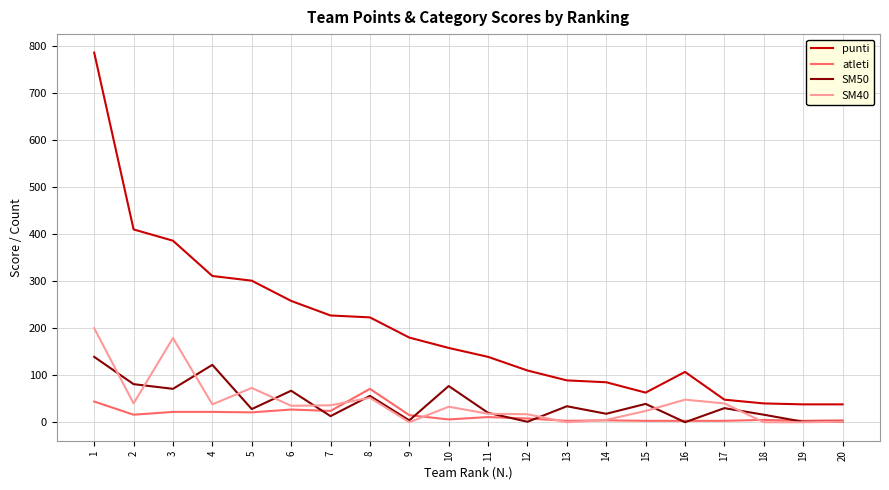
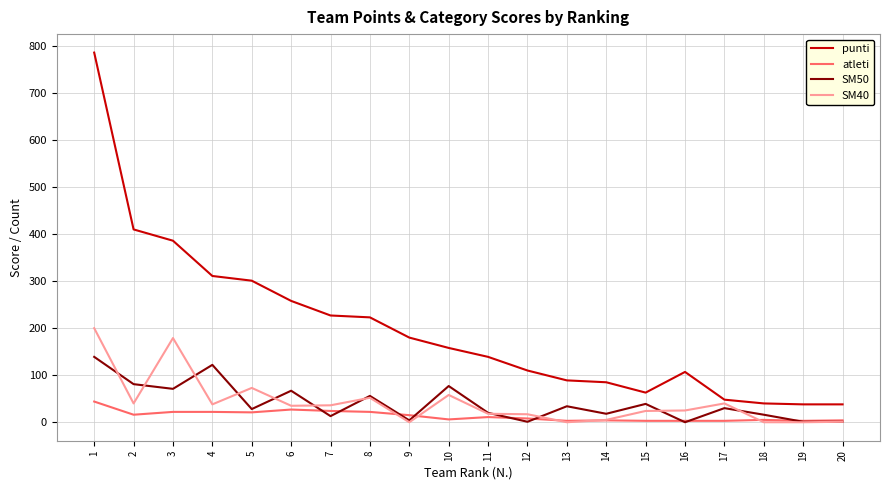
  {
    "punti": {
      "1": 790,
      "2": 410,
      "3": 390,
      "4": 310,
      "5": 300,
      "6": 260,
      "7": 230,
      "8": 220,
      "9": 180,
      "10": 160,
      "11": 140,
      "12": 110,
      "13": 90,
      "14": 90,
      "15": 60,
      "16": 110,
      "17": 50,
      "18": 40,
      "19": 40,
      "20": 40
    },
    "atleti": {
      "1": 40,
      "2": 20,
      "3": 20,
      "4": 20,
      "5": 20,
      "6": 30,
      "7": 20,
-     "8": 70,
+     "8": 20,
      "9": 20,
      "10": 10,
      "11": 10,
      "12": 10,
      "15": 0,
      "17": 0
    },
    "SM50": {
      "1": 140,
      "2": 80,
      "3": 70,
      "4": 120,
      "5": 30,
      "6": 70,
      "7": 10,
      "10": 80,
      "12": 0,
      "13": 30,
      "14": 20,
      "15": 40,
      "17": 30,
      "18": 20
    },
    "SM40": {
      "1": 200,
      "2": 40,
      "3": 180,
      "4": 40,
      "5": 70,
      "6": 40,
      "7": 40,
-     "10": 30,
+     "10": 60,
      "12": 20,
      "15": 20,
-     "16": 50,
+     "16": 30,
      "17": 40
    }
  }
